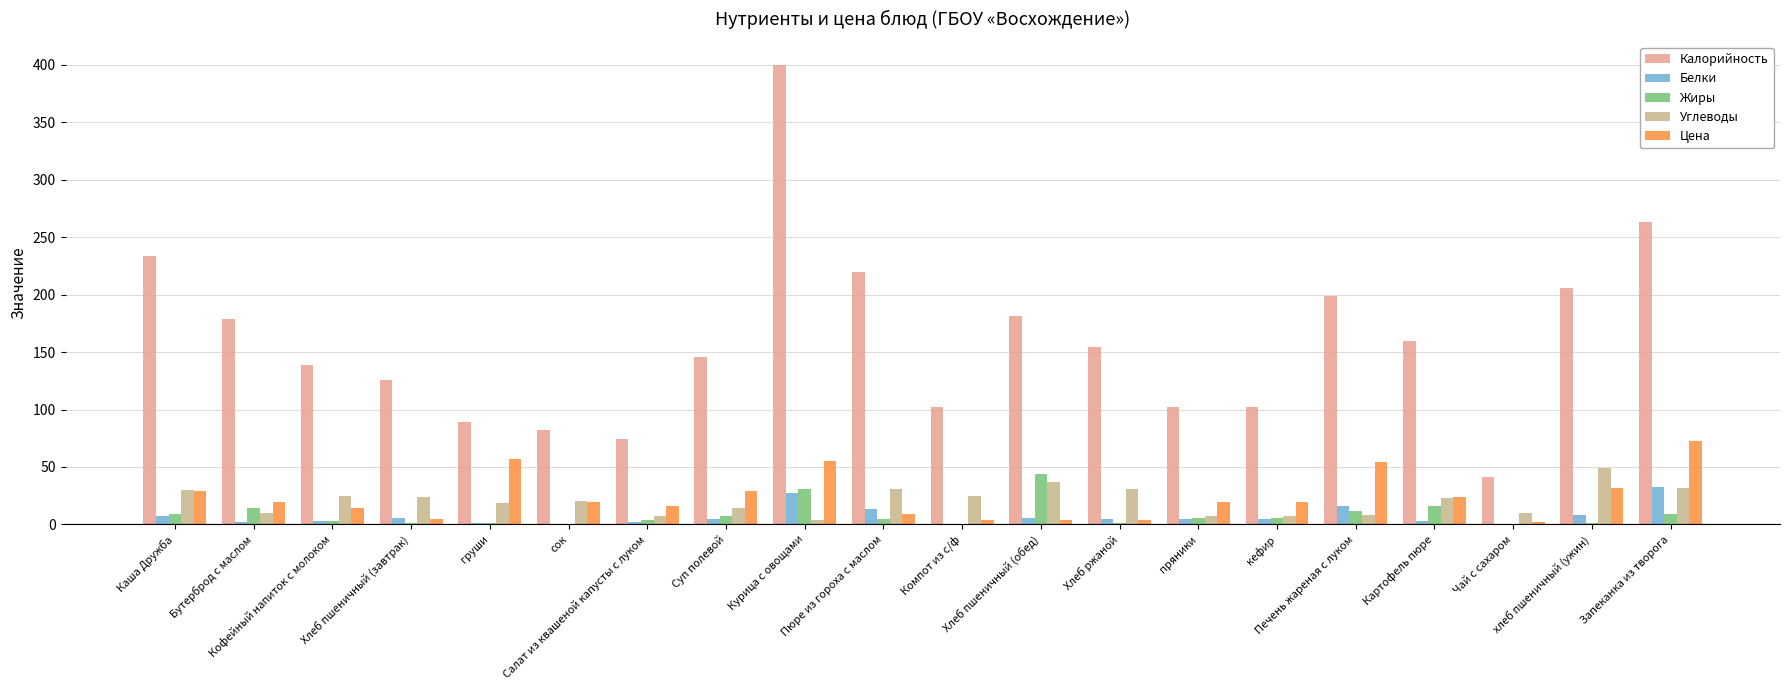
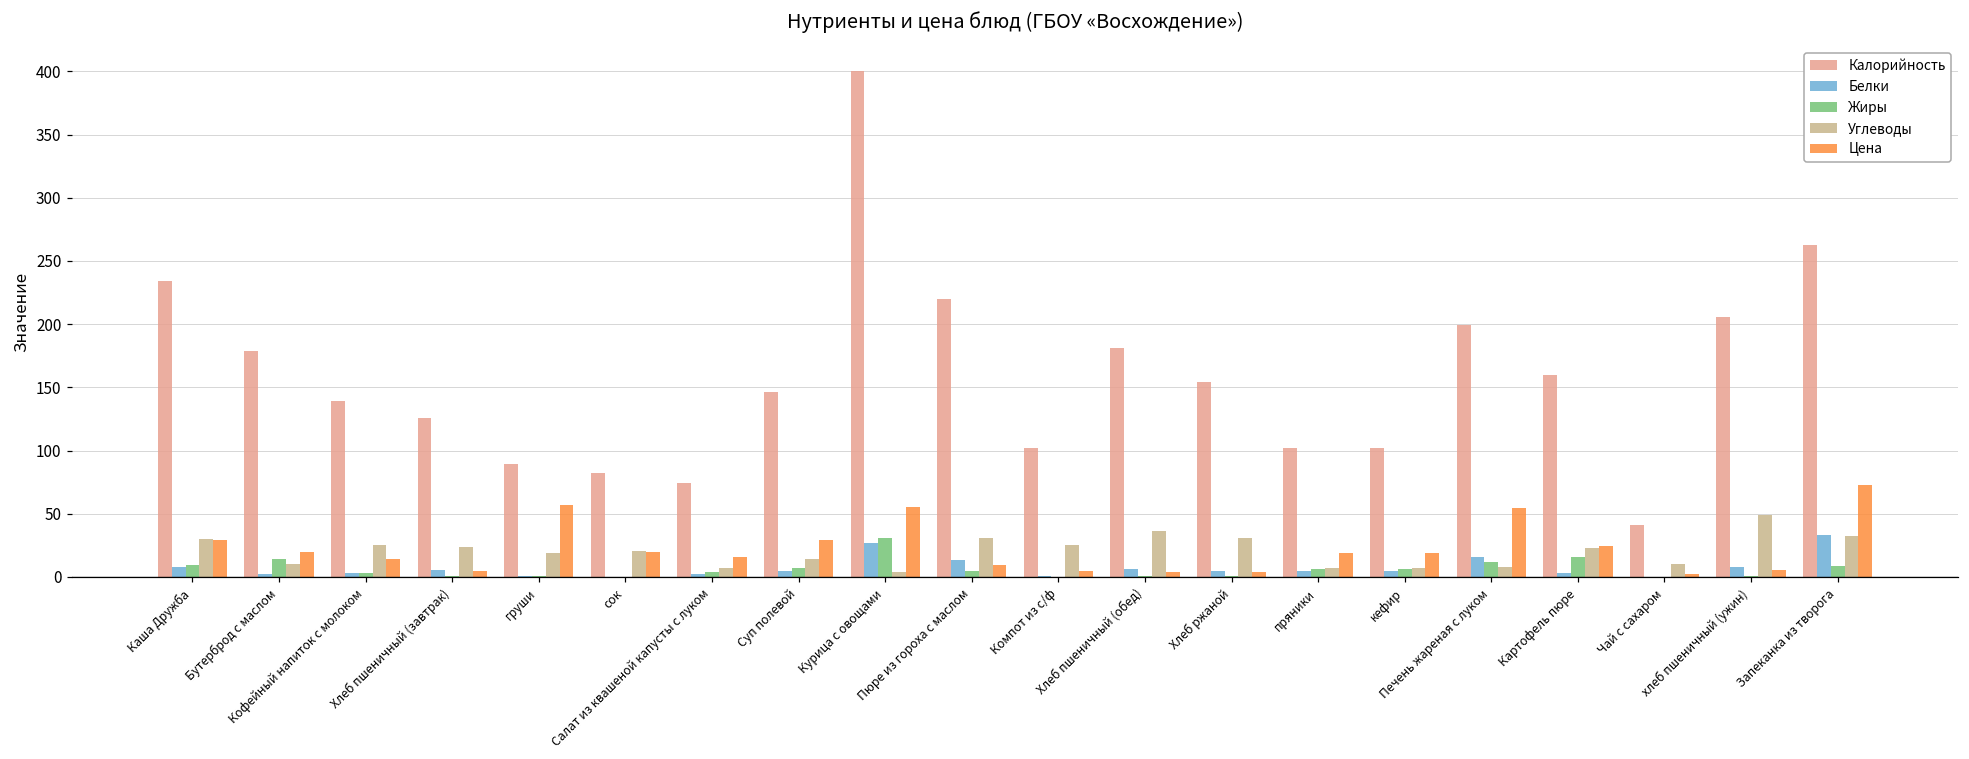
  {
    "Белки": {
      "Каша Дружба": 8,
      "Бутерброд с маслом": 3,
      "Кофейный напиток с молоком": 3,
      "Хлеб пшеничный (завтрак)": 6,
      "сок": 0,
      "Суп полевой": 5,
      "Курица с овощами": 27,
      "Пюре из гороха с маслом": 14,
      "Хлеб пшеничный (обед)": 6,
      "Хлеб ржаной": 5,
      "пряники": 5,
      "кефир": 5,
      "Печень жареная с луком": 16,
      "Картофель пюре": 3,
      "Чай с сахаром": 0,
      "хлеб пшеничный (ужин)": 8,
      "Запеканка из творога": 33
    },
    "Жиры": {
      "Каша Дружба": 10,
      "Бутерброд с маслом": 14,
      "Кофейный напиток с молоком": 3,
      "сок": 0,
      "Салат из квашеной капусты с луком": 4,
      "Суп полевой": 7,
      "Курица с овощами": 31,
      "Пюре из гороха с маслом": 5,
      "Компот из с/ф": 0,
-     "Хлеб пшеничный (обед)": 44,
+     "Хлеб пшеничный (обед)": 1,
      "пряники": 6,
      "кефир": 6,
      "Печень жареная с луком": 12,
      "Картофель пюре": 16,
      "Чай с сахаром": 0,
      "Запеканка из творога": 9
    },
    "Цена": {
      "Каша Дружба": 29,
      "Бутерброд с маслом": 20,
      "Кофейный напиток с молоком": 14,
      "Хлеб пшеничный (завтрак)": 4,
      "груши": 57,
      "сок": 19,
      "Салат из квашеной капусты с луком": 16,
      "Суп полевой": 29,
      "Курица с овощами": 55,
      "Пюре из гороха с маслом": 9,
      "Компот из с/ф": 4,
      "Хлеб пшеничный (обед)": 4,
      "Хлеб ржаной": 4,
      "пряники": 19,
      "кефир": 19,
      "Печень жареная с луком": 54,
      "Картофель пюре": 24,
      "Чай с сахаром": 2,
-     "хлеб пшеничный (ужин)": 32,
+     "хлеб пшеничный (ужин)": 6,
      "Запеканка из творога": 73
    }
  }
